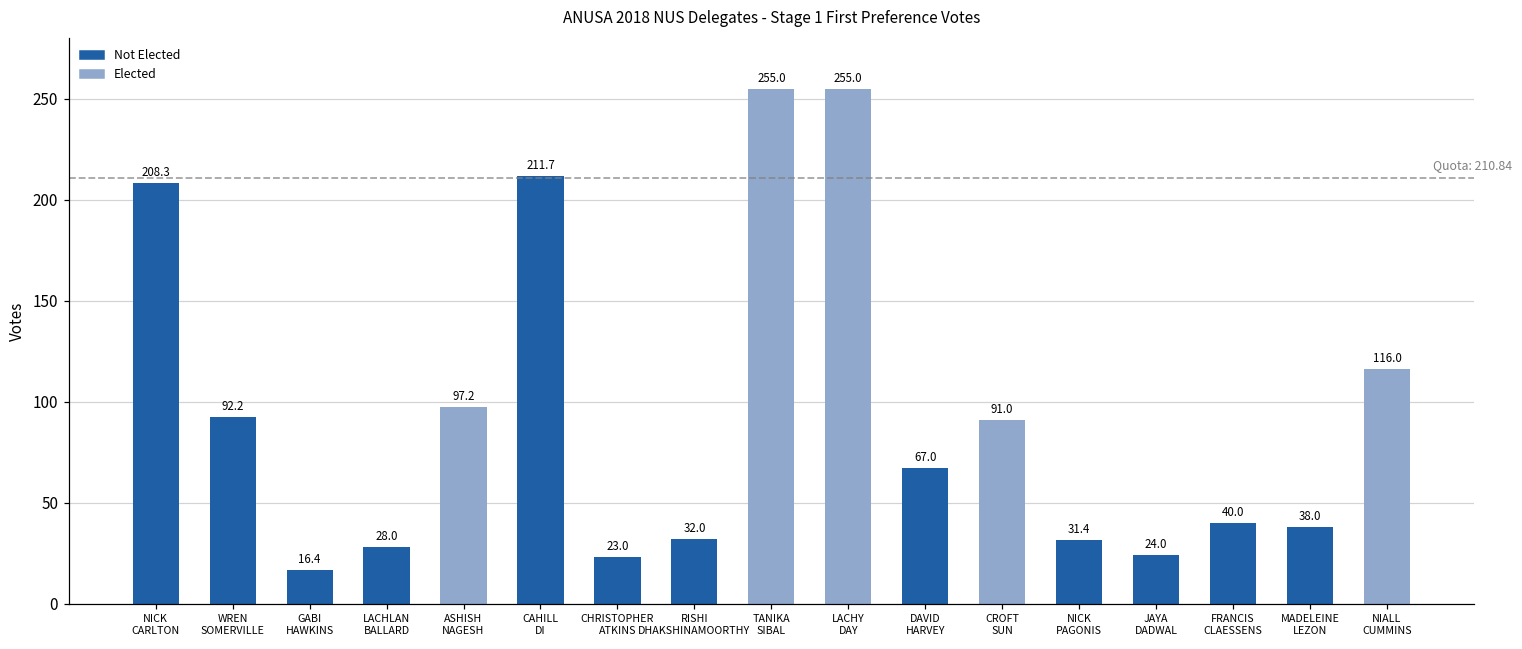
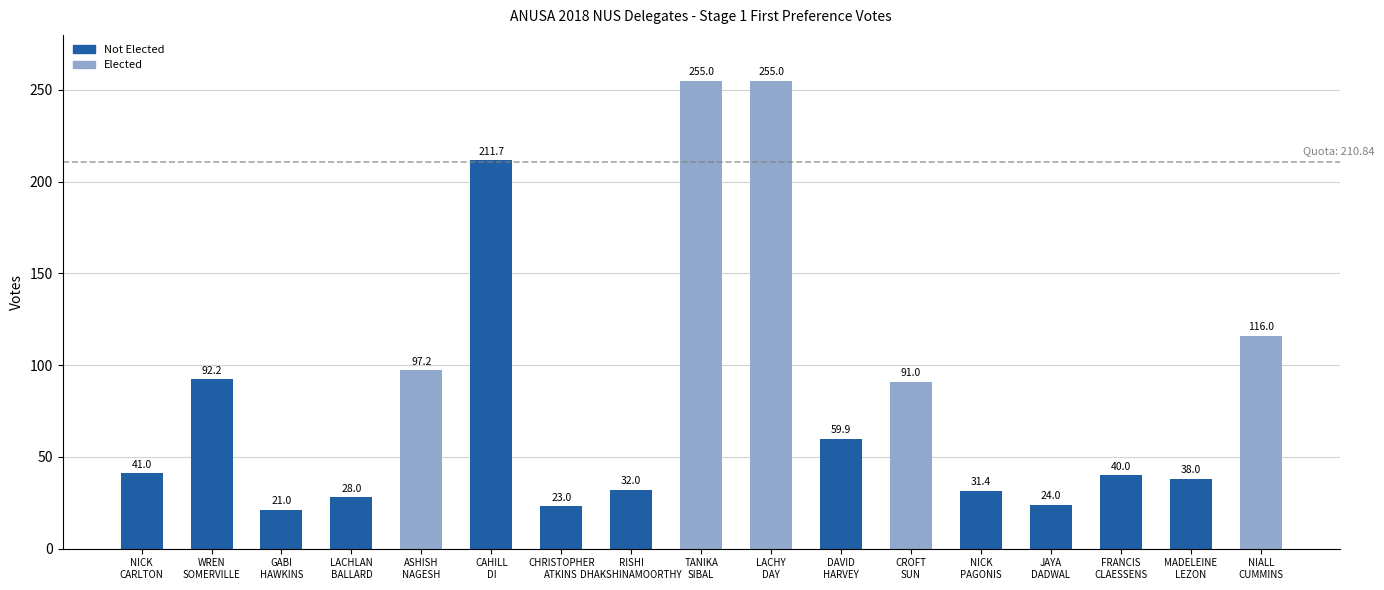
  {
-   "NICK CARLTON": 208.3,
+   "NICK CARLTON": 41.0,
    "WREN SOMERVILLE": 92.2,
-   "GABI HAWKINS": 16.4,
+   "GABI HAWKINS": 21.0,
    "LACHLAN BALLARD": 28.0,
    "ASHISH NAGESH": 97.2,
    "CAHILL DI": 211.7,
    "RISHI DHAKSHINAMOORTHY": 32.0,
    "TANIKA SIBAL": 255.0,
    "LACHY DAY": 255.0,
-   "DAVID HARVEY": 67.0,
+   "DAVID HARVEY": 59.9,
    "CROFT SUN": 91.0,
    "NICK PAGONIS": 31.4,
    "JAYA DADWAL": 24.0,
    "FRANCIS CLAESSENS": 40.0,
    "MADELEINE LEZON": 38.0,
    "NIALL CUMMINS": 116.0
  }
